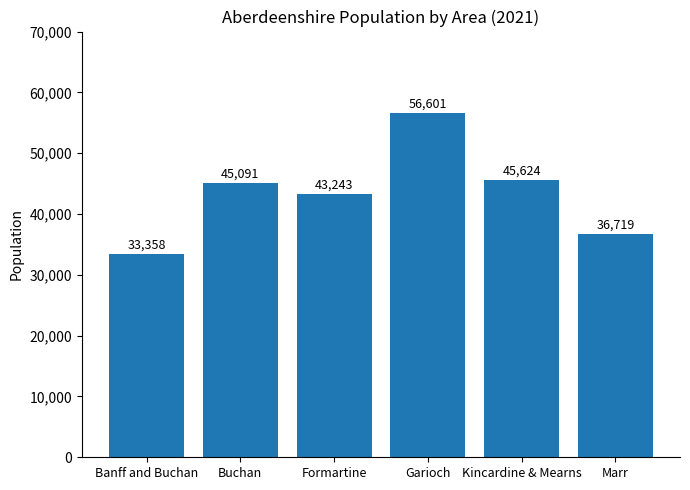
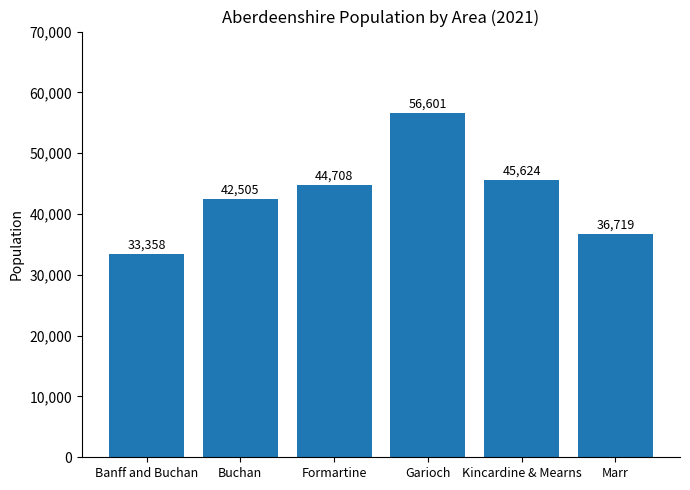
  {
    "Banff and Buchan": "33,358",
-   "Buchan": "45,091",
-   "Formartine": "43,243",
+   "Buchan": "42,505",
+   "Formartine": "44,708",
    "Garioch": "56,601",
    "Kincardine & Mearns": "45,624",
    "Marr": "36,719"
  }
